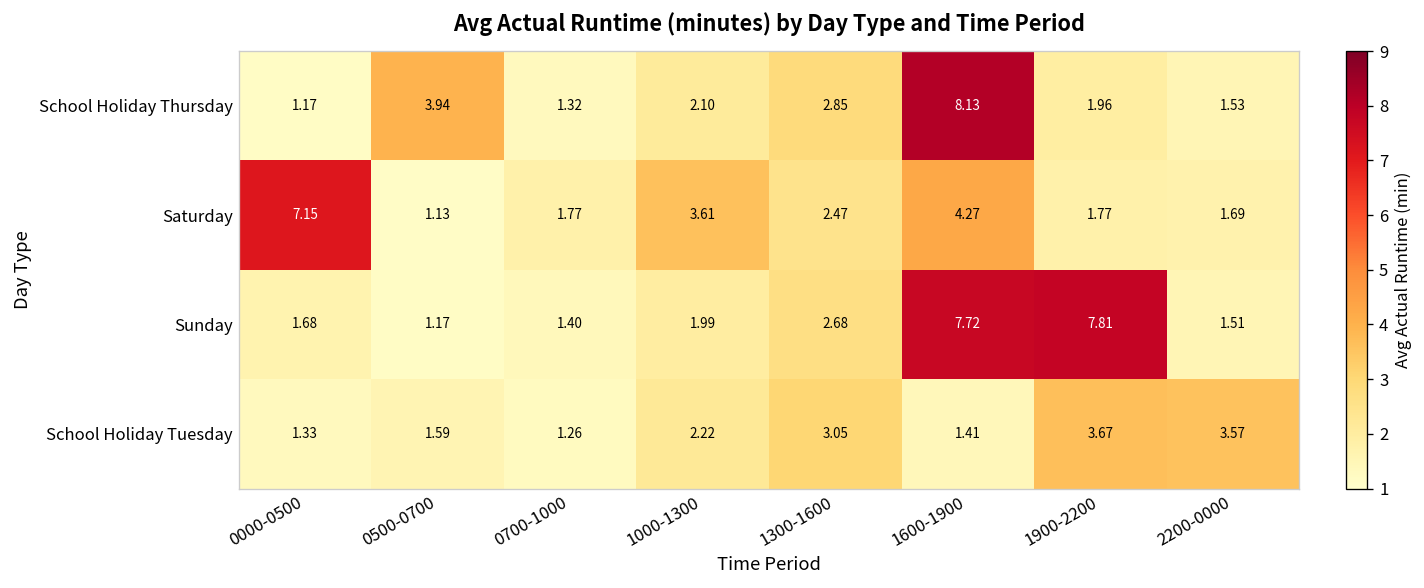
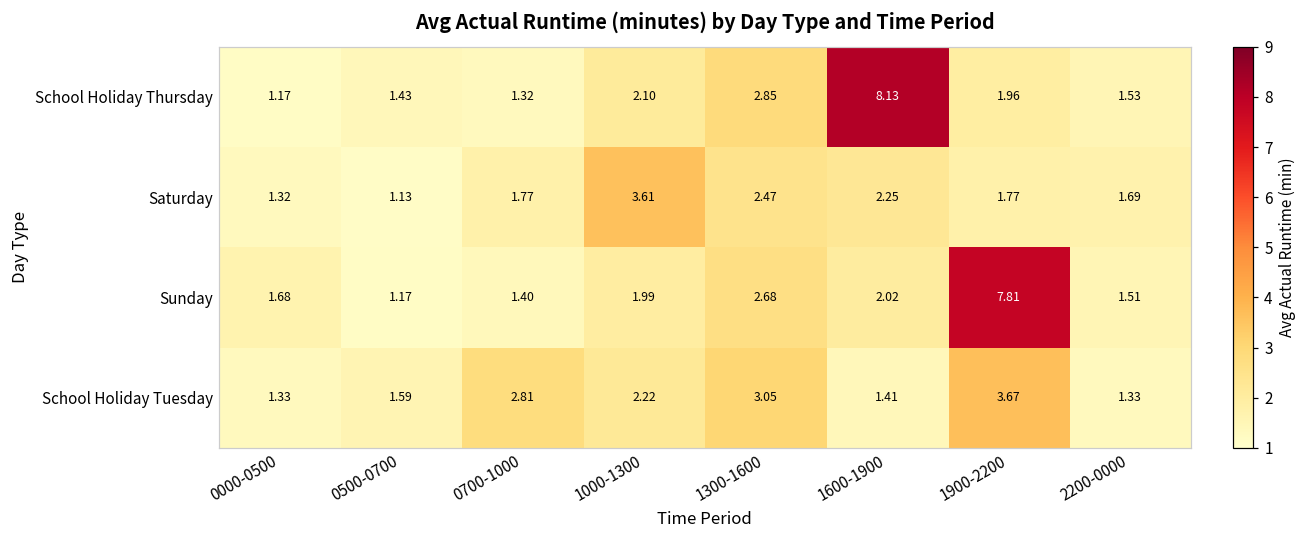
  {
    "School Holiday Thursday": {
      "0000-0500": 1.17,
-     "0500-0700": 3.94,
+     "0500-0700": 1.43,
      "0700-1000": 1.32,
      "1000-1300": 2.10,
      "1300-1600": 2.85,
      "1600-1900": 8.13,
      "1900-2200": 1.96,
      "2200-0000": 1.53
    },
    "Saturday": {
-     "0000-0500": 7.15,
+     "0000-0500": 1.32,
      "0500-0700": 1.13,
      "0700-1000": 1.77,
      "1000-1300": 3.61,
      "1300-1600": 2.47,
-     "1600-1900": 4.27,
+     "1600-1900": 2.25,
      "1900-2200": 1.77,
      "2200-0000": 1.69
    },
    "Sunday": {
      "0000-0500": 1.68,
      "0500-0700": 1.17,
      "0700-1000": 1.40,
      "1000-1300": 1.99,
      "1300-1600": 2.68,
-     "1600-1900": 7.72,
+     "1600-1900": 2.02,
      "1900-2200": 7.81,
      "2200-0000": 1.51
    },
    "School Holiday Tuesday": {
      "0000-0500": 1.33,
      "0500-0700": 1.59,
-     "0700-1000": 1.26,
+     "0700-1000": 2.81,
      "1000-1300": 2.22,
      "1300-1600": 3.05,
      "1600-1900": 1.41,
      "1900-2200": 3.67,
-     "2200-0000": 3.57
+     "2200-0000": 1.33
    }
  }
